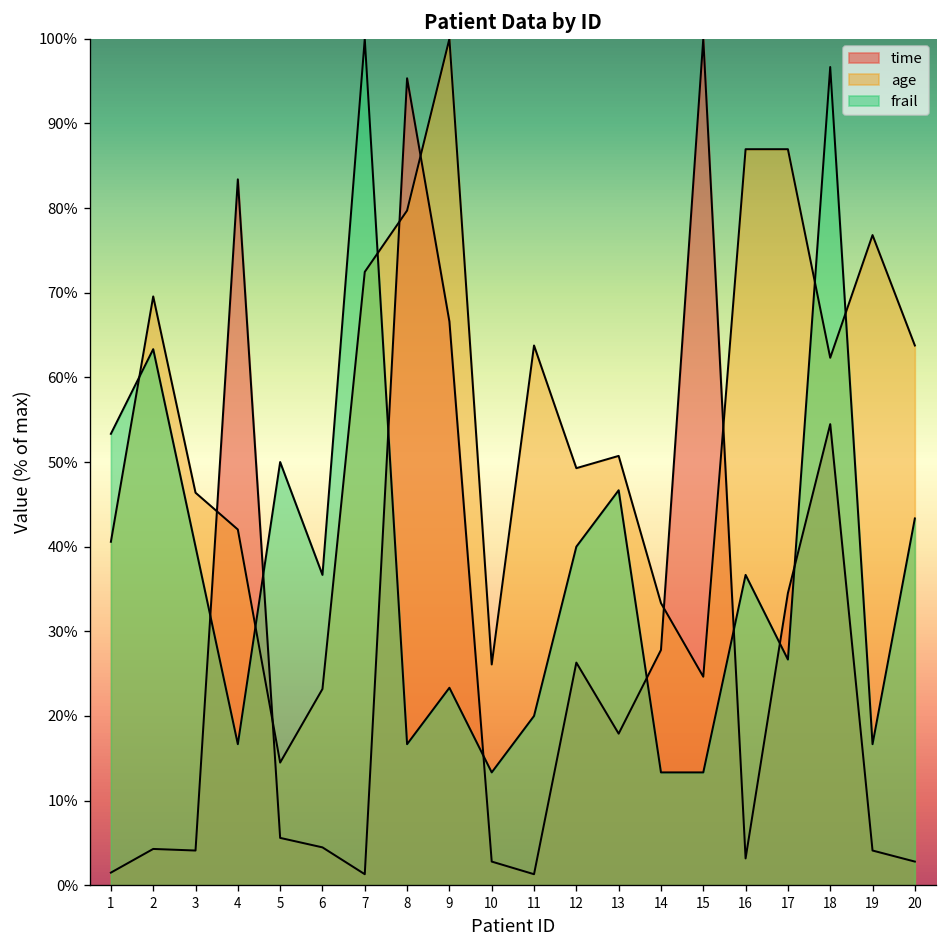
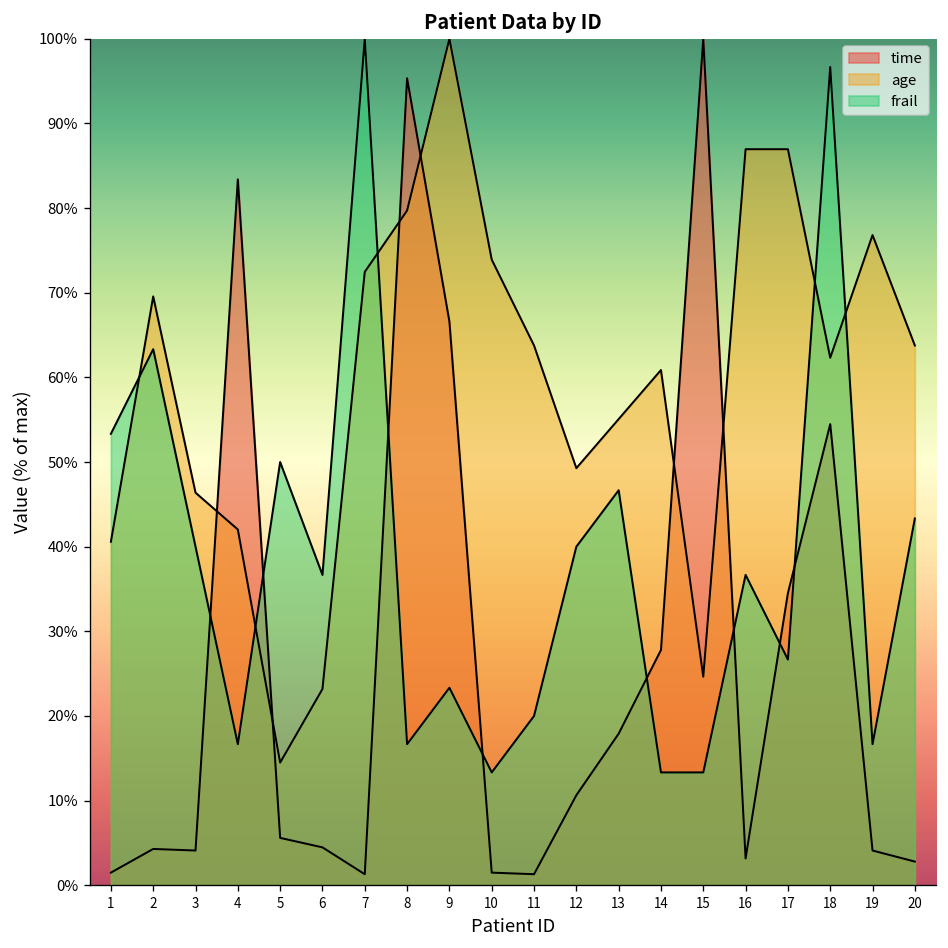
  {
    "time": {
      "1": "1%",
      "2": "4%",
      "3": "4%",
      "4": "83%",
      "5": "6%",
      "6": "4%",
      "7": "1%",
      "8": "95%",
      "9": "67%",
-     "10": "3%",
+     "10": "1%",
      "11": "1%",
-     "12": "26%",
+     "12": "11%",
      "13": "18%",
      "14": "28%",
      "15": "100%",
      "16": "3%",
      "17": "35%",
      "18": "54%",
      "19": "4%",
      "20": "3%"
    },
    "age": {
      "1": "41%",
      "2": "70%",
      "3": "46%",
      "4": "42%",
      "5": "14%",
      "6": "23%",
      "7": "72%",
      "8": "80%",
      "9": "100%",
-     "10": "26%",
+     "10": "74%",
      "11": "64%",
      "12": "49%",
-     "13": "51%",
-     "14": "33%",
+     "13": "55%",
+     "14": "61%",
      "15": "25%",
      "16": "87%",
      "17": "87%",
      "18": "62%",
      "19": "77%",
      "20": "64%"
    },
    "frail": {
      "1": "53%",
      "2": "63%",
      "3": "40%",
      "4": "17%",
      "5": "50%",
      "6": "37%",
      "7": "100%",
      "8": "17%",
      "9": "23%",
      "10": "13%",
      "11": "20%",
      "12": "40%",
      "13": "47%",
      "14": "13%",
      "15": "13%",
      "16": "37%",
      "17": "27%",
      "18": "97%",
      "19": "17%",
      "20": "43%"
    }
  }
